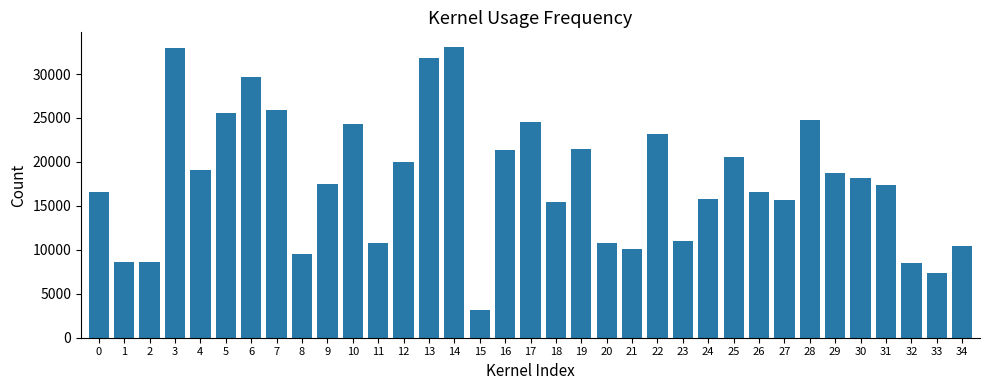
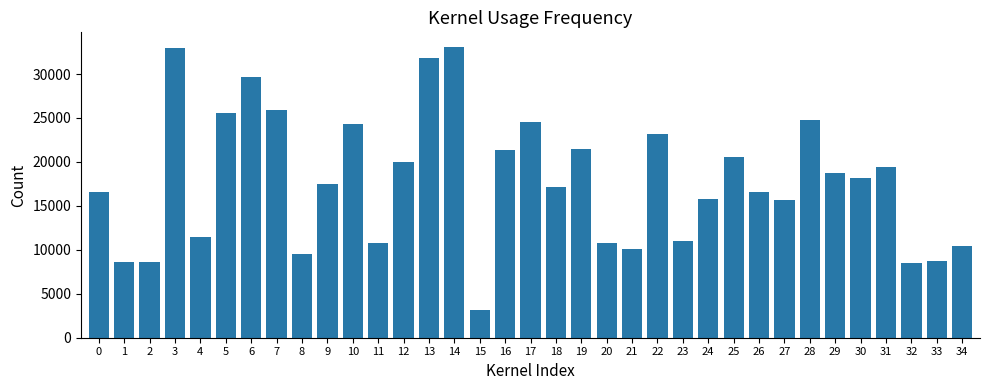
  {
    "0": 17000,
    "1": 9000,
    "2": 9000,
    "3": 33000,
-   "4": 19000,
+   "4": 11000,
    "5": 26000,
    "6": 30000,
    "7": 26000,
    "8": 9000,
    "9": 18000,
    "10": 24000,
    "11": 11000,
    "12": 20000,
    "13": 32000,
    "14": 33000,
    "15": 3000,
    "16": 21000,
    "17": 24000,
-   "18": 15000,
+   "18": 17000,
    "19": 21000,
    "20": 11000,
    "21": 10000,
    "22": 23000,
    "23": 11000,
    "24": 16000,
    "25": 21000,
    "26": 17000,
    "27": 16000,
    "28": 25000,
    "29": 19000,
    "30": 18000,
-   "31": 17000,
+   "31": 19000,
    "32": 8000,
-   "33": 7000,
+   "33": 9000,
    "34": 10000
  }
